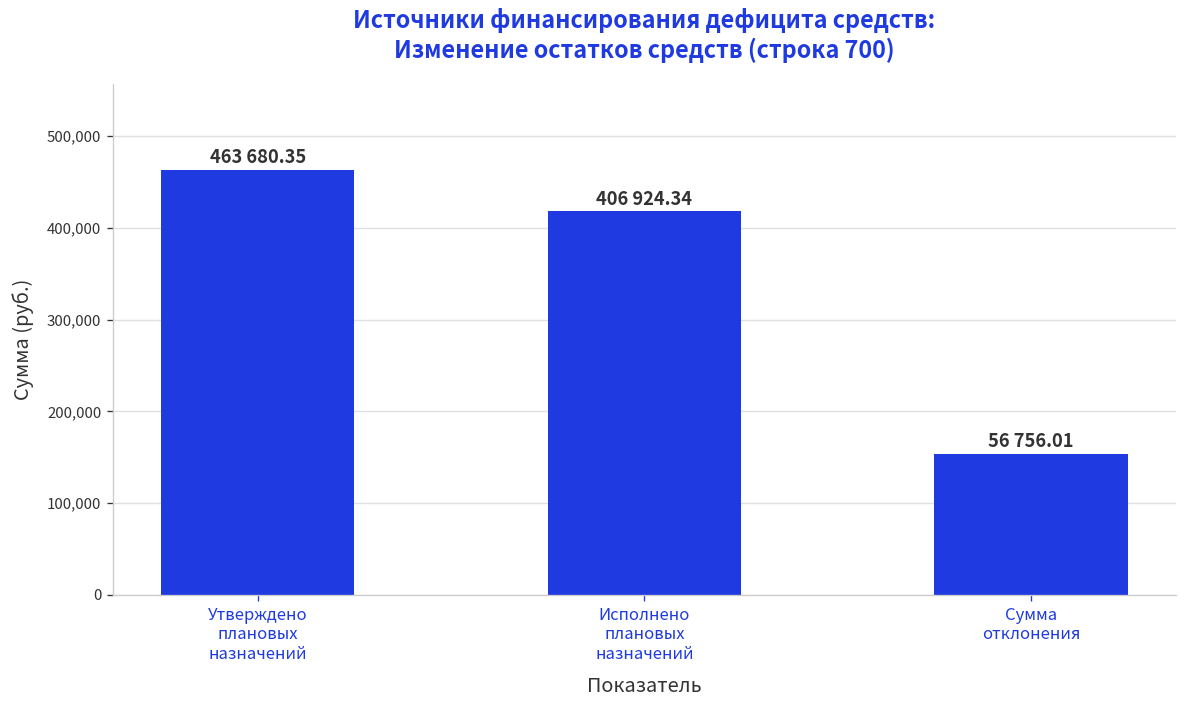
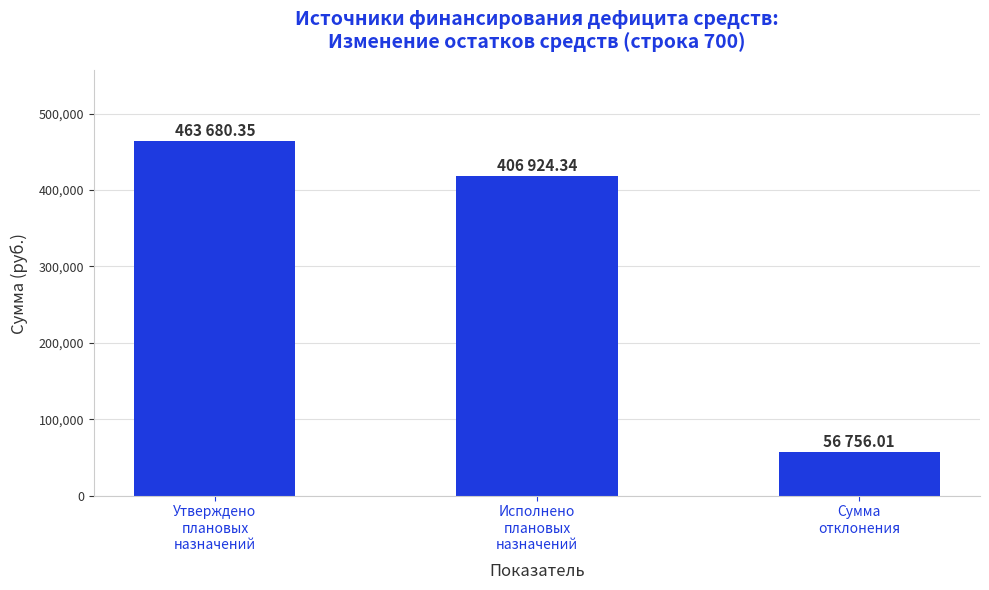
  {
-   "Сумма отклонения": "150,000"
+   "Сумма отклонения": "60,000"
  }
